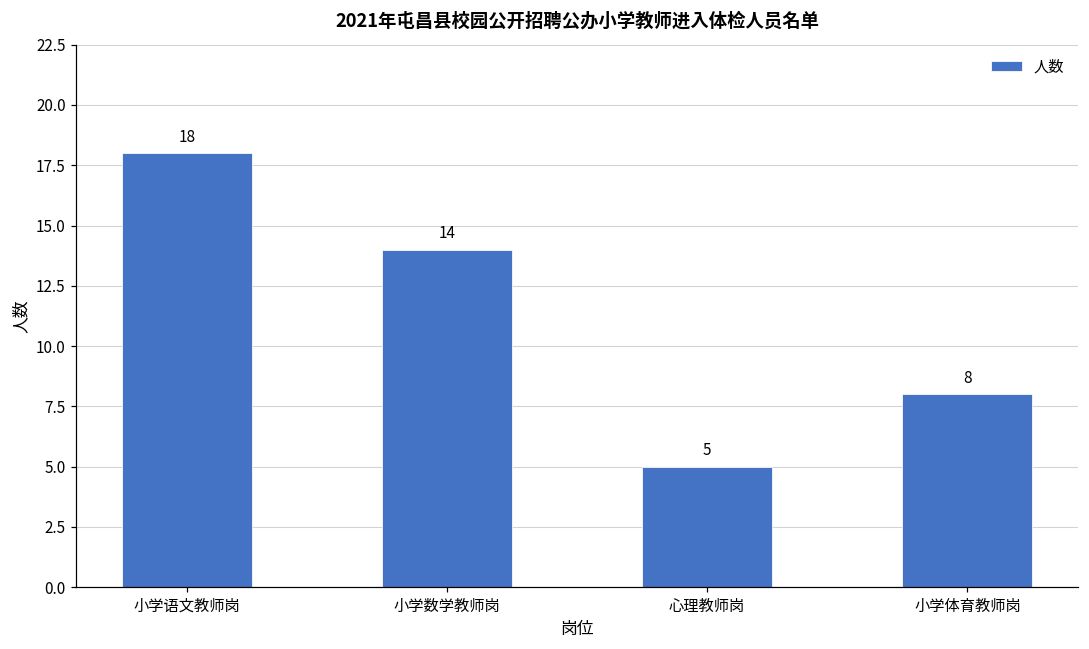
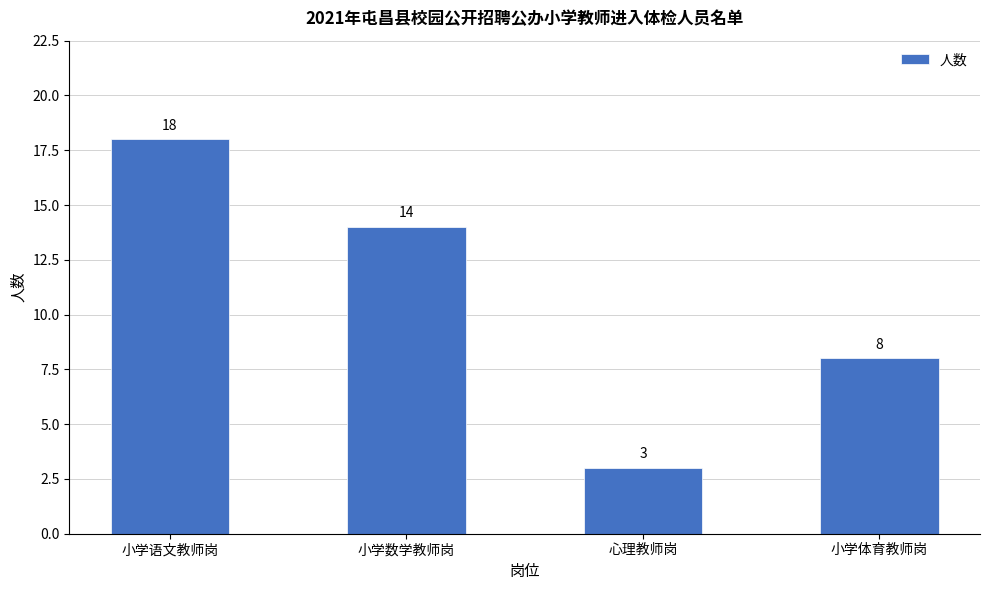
  {
    "小学语文教师岗": 18,
    "小学数学教师岗": 14,
-   "心理教师岗": 5,
+   "心理教师岗": 3,
    "小学体育教师岗": 8
  }
